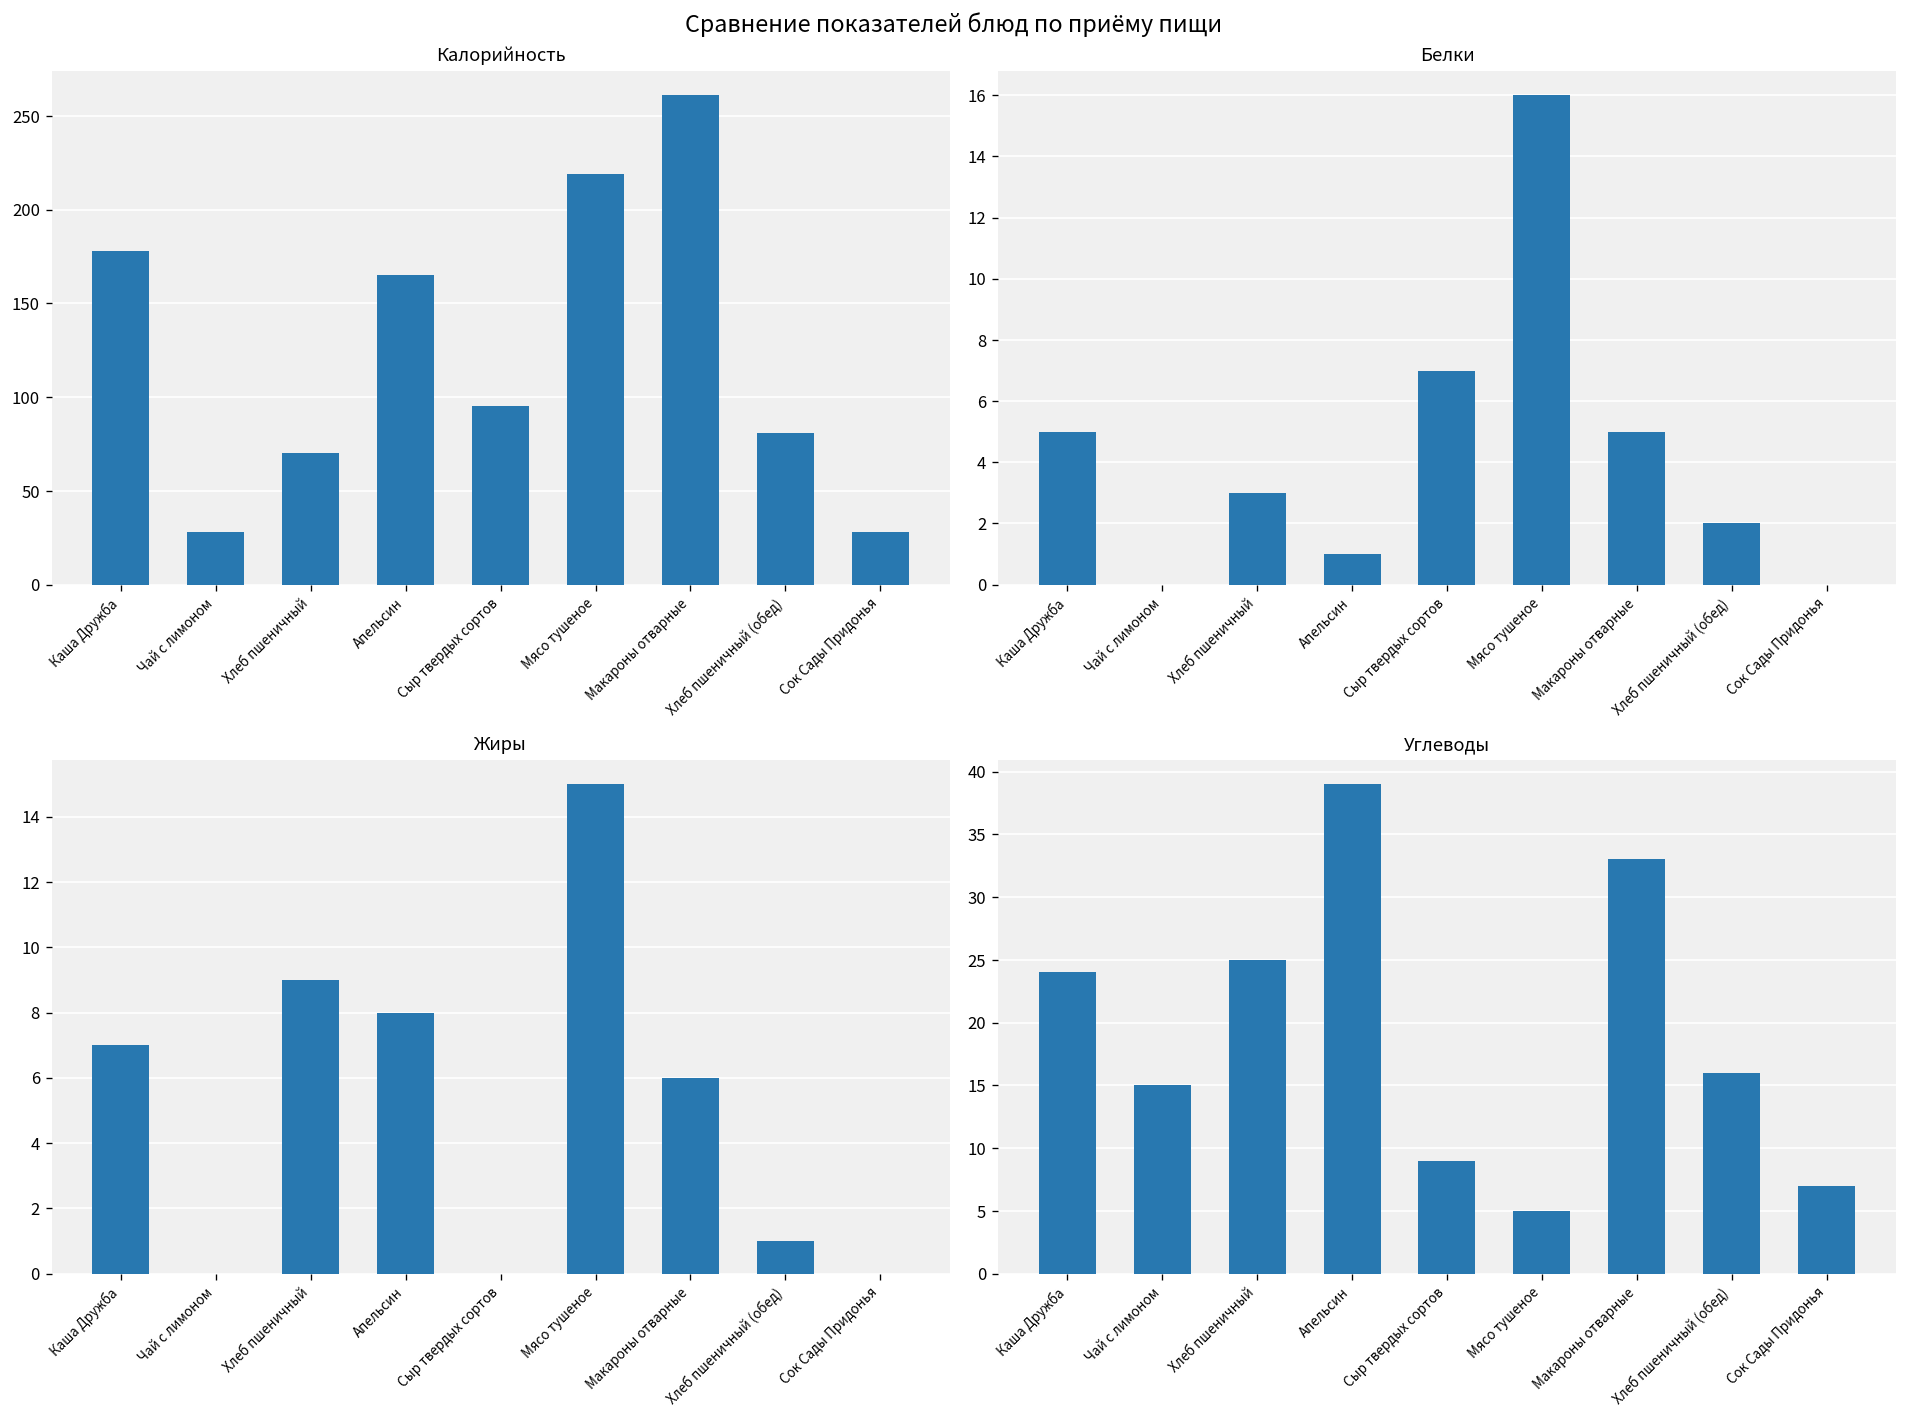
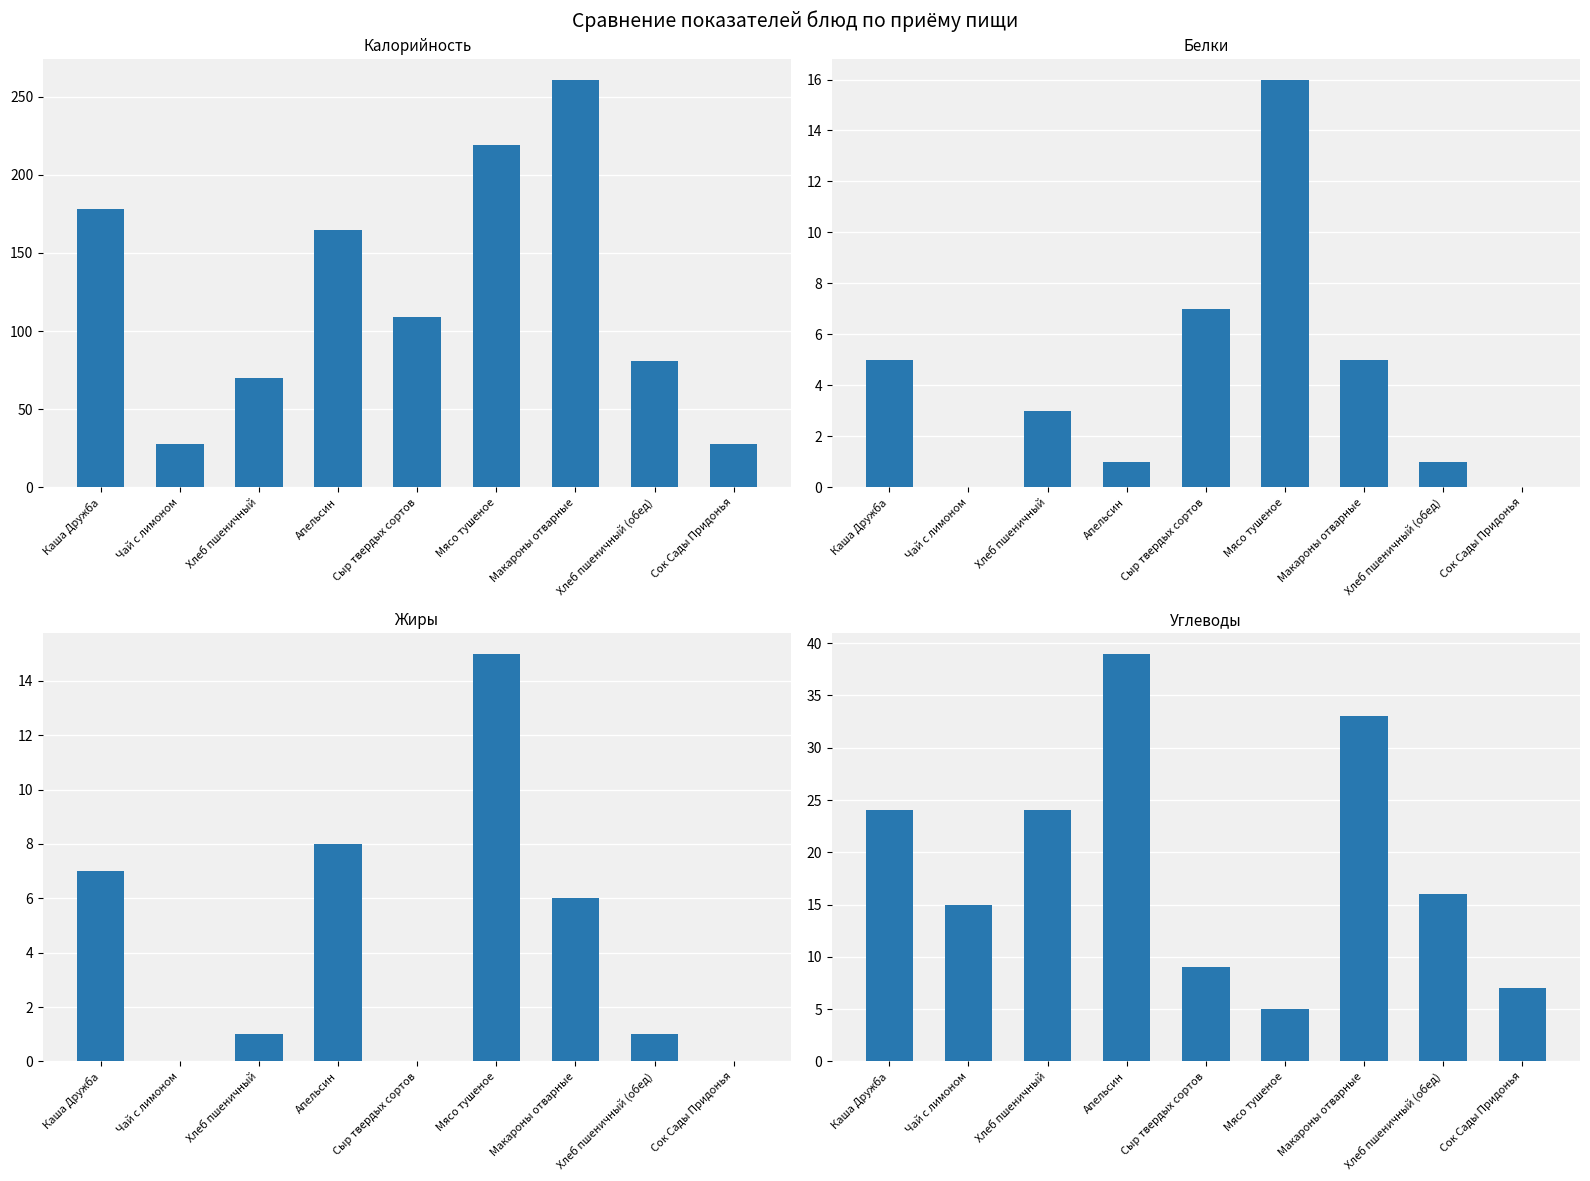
  {
    "Калорийность": {
      "Каша Дружба": 178,
      "Чай с лимоном": 28,
      "Хлеб пшеничный": 70,
      "Апельсин": 165,
-     "Сыр твердых сортов": 95,
+     "Сыр твердых сортов": 109,
      "Мясо тушеное": 219,
      "Макароны отварные": 261,
      "Хлеб пшеничный (обед)": 81,
      "Сок Сады Придонья": 28
    },
    "Белки": {
      "Каша Дружба": 5,
      "Чай с лимоном": 0,
      "Хлеб пшеничный": 3,
      "Апельсин": 1,
      "Сыр твердых сортов": 7,
      "Мясо тушеное": 16,
      "Макароны отварные": 5,
-     "Хлеб пшеничный (обед)": 2,
+     "Хлеб пшеничный (обед)": 1,
      "Сок Сады Придонья": 0
    },
    "Жиры": {
      "Каша Дружба": 7,
      "Чай с лимоном": 0,
-     "Хлеб пшеничный": 9,
+     "Хлеб пшеничный": 1,
      "Апельсин": 8,
      "Сыр твердых сортов": 0,
      "Мясо тушеное": 15,
      "Макароны отварные": 6,
      "Хлеб пшеничный (обед)": 1,
      "Сок Сады Придонья": 0
    },
    "Углеводы": {
      "Каша Дружба": 24,
      "Чай с лимоном": 15,
-     "Хлеб пшеничный": 25,
+     "Хлеб пшеничный": 24,
      "Апельсин": 39,
      "Сыр твердых сортов": 9,
      "Мясо тушеное": 5,
      "Макароны отварные": 33,
      "Хлеб пшеничный (обед)": 16,
      "Сок Сады Придонья": 7
    }
  }
